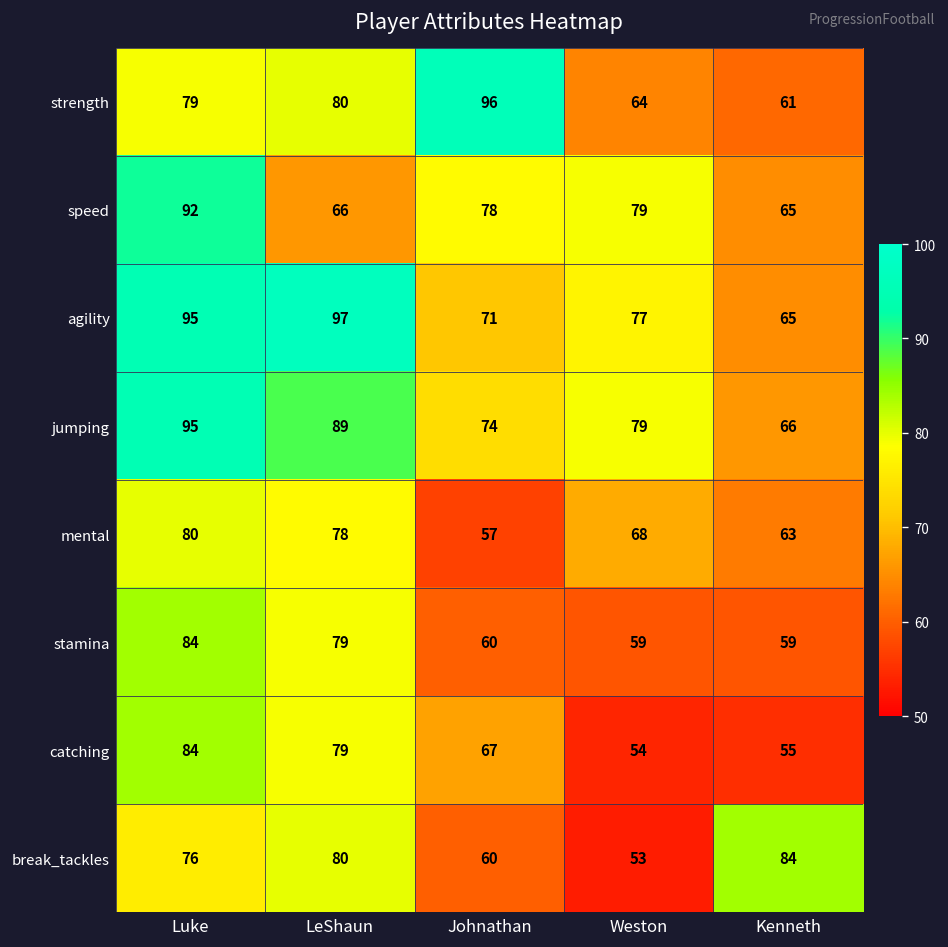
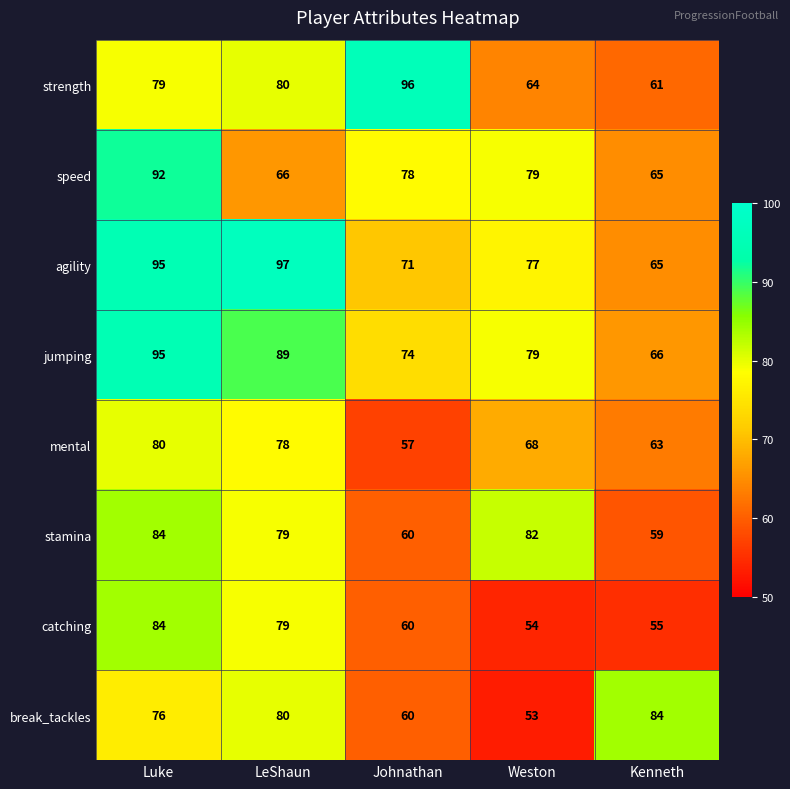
  {
    "strength": {
      "Luke": 79,
      "LeShaun": 80,
      "Johnathan": 96,
      "Weston": 64,
      "Kenneth": 61
    },
    "speed": {
      "Luke": 92,
      "LeShaun": 66,
      "Johnathan": 78,
      "Weston": 79,
      "Kenneth": 65
    },
    "agility": {
      "Luke": 95,
      "LeShaun": 97,
      "Johnathan": 71,
      "Weston": 77,
      "Kenneth": 65
    },
    "jumping": {
      "Luke": 95,
      "LeShaun": 89,
      "Johnathan": 74,
      "Weston": 79,
      "Kenneth": 66
    },
    "mental": {
      "Luke": 80,
      "LeShaun": 78,
      "Johnathan": 57,
      "Weston": 68,
      "Kenneth": 63
    },
    "stamina": {
      "Luke": 84,
      "LeShaun": 79,
      "Johnathan": 60,
-     "Weston": 59,
+     "Weston": 82,
      "Kenneth": 59
    },
    "catching": {
      "Luke": 84,
      "LeShaun": 79,
-     "Johnathan": 67,
+     "Johnathan": 60,
      "Weston": 54,
      "Kenneth": 55
    },
    "break_tackles": {
      "Luke": 76,
      "LeShaun": 80,
      "Johnathan": 60,
      "Weston": 53,
      "Kenneth": 84
    }
  }
